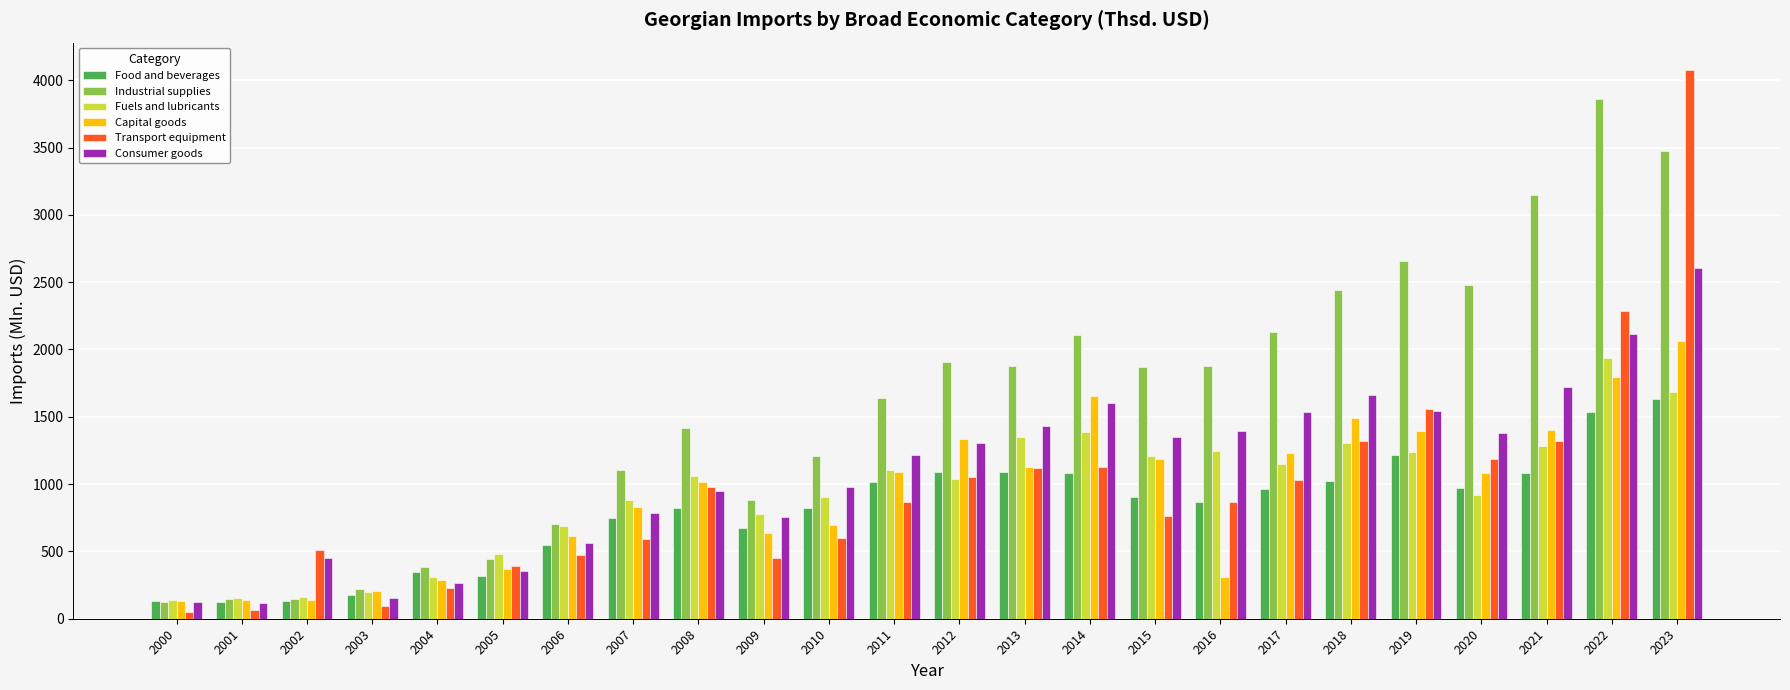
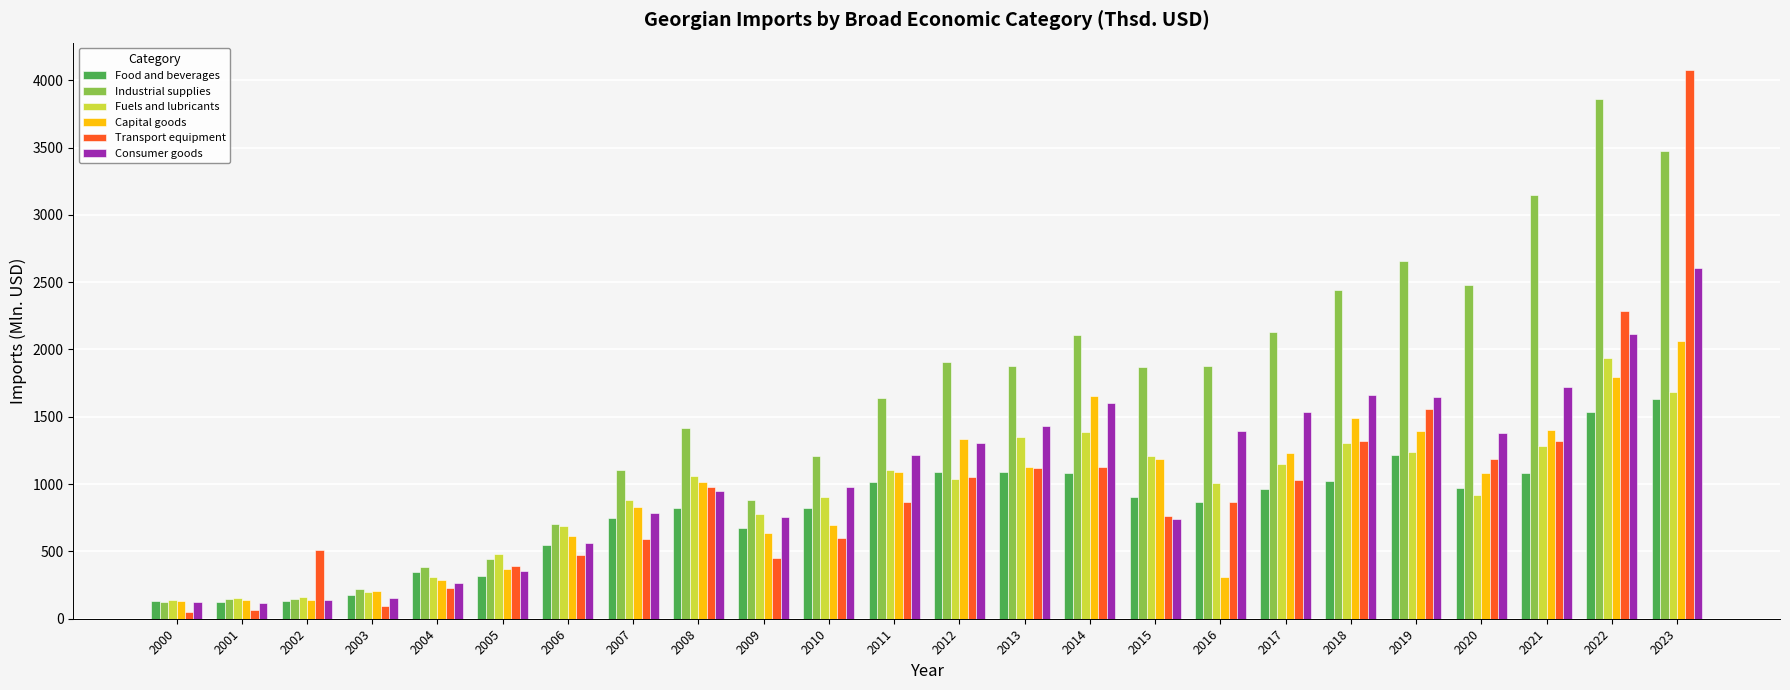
  {
    "Food and beverages": {
      "2000": 130,
      "2001": 120,
      "2002": 130,
      "2003": 180,
      "2004": 340,
      "2005": 310,
      "2006": 550,
      "2007": 750,
      "2008": 820,
      "2009": 670,
      "2010": 830,
      "2011": 1020,
      "2012": 1090,
      "2013": 1090,
      "2014": 1080,
      "2015": 910,
      "2016": 870,
      "2017": 960,
      "2018": 1020,
      "2019": 1220,
      "2020": 970,
      "2021": 1080,
      "2022": 1530,
      "2023": 1630
    },
    "Industrial supplies": {
      "2000": 120,
      "2001": 150,
      "2002": 140,
      "2003": 220,
      "2004": 380,
      "2005": 440,
      "2006": 710,
      "2007": 1110,
      "2008": 1410,
      "2009": 880,
      "2010": 1210,
      "2011": 1640,
      "2012": 1910,
      "2013": 1880,
      "2014": 2100,
      "2015": 1870,
      "2016": 1880,
      "2017": 2130,
      "2018": 2450,
      "2019": 2650,
      "2020": 2480,
      "2021": 3150,
      "2022": 3860,
      "2023": 3480
    },
    "Fuels and lubricants": {
      "2000": 140,
      "2001": 150,
      "2002": 160,
      "2003": 200,
      "2004": 310,
      "2005": 480,
      "2006": 690,
      "2007": 890,
      "2008": 1060,
      "2009": 780,
      "2010": 910,
      "2011": 1100,
      "2012": 1040,
      "2013": 1350,
      "2014": 1390,
      "2015": 1210,
-     "2016": 1250,
+     "2016": 1010,
      "2017": 1150,
      "2018": 1310,
      "2019": 1240,
      "2020": 920,
      "2021": 1290,
      "2022": 1940,
      "2023": 1680
    },
    "Capital goods": {
      "2000": 130,
      "2001": 140,
      "2002": 140,
      "2003": 210,
      "2004": 290,
      "2005": 370,
      "2006": 610,
      "2007": 830,
      "2008": 1010,
      "2009": 640,
      "2010": 700,
      "2011": 1090,
      "2012": 1330,
      "2013": 1120,
      "2014": 1660,
      "2015": 1190,
      "2016": 310,
      "2017": 1230,
      "2018": 1490,
      "2019": 1390,
      "2020": 1090,
      "2021": 1400,
      "2022": 1790,
      "2023": 2060
    },
    "Transport equipment": {
      "2000": 50,
      "2001": 60,
      "2002": 510,
      "2003": 100,
      "2004": 230,
      "2005": 390,
      "2006": 470,
      "2007": 590,
      "2008": 980,
      "2009": 450,
      "2010": 600,
      "2011": 860,
      "2012": 1050,
      "2013": 1120,
      "2014": 1130,
      "2015": 770,
      "2016": 870,
      "2017": 1030,
      "2018": 1320,
      "2019": 1550,
      "2020": 1190,
      "2021": 1320,
      "2022": 2280,
      "2023": 4080
    },
    "Consumer goods": {
      "2000": 130,
      "2001": 120,
-     "2002": 450,
+     "2002": 140,
      "2003": 160,
      "2004": 260,
      "2005": 350,
      "2006": 560,
      "2007": 780,
      "2008": 950,
      "2009": 750,
      "2010": 980,
      "2011": 1210,
      "2012": 1310,
      "2013": 1430,
      "2014": 1610,
-     "2015": 1350,
+     "2015": 740,
      "2016": 1400,
      "2017": 1540,
      "2018": 1660,
-     "2019": 1550,
+     "2019": 1650,
      "2020": 1380,
      "2021": 1720,
      "2022": 2120,
      "2023": 2610
    }
  }
